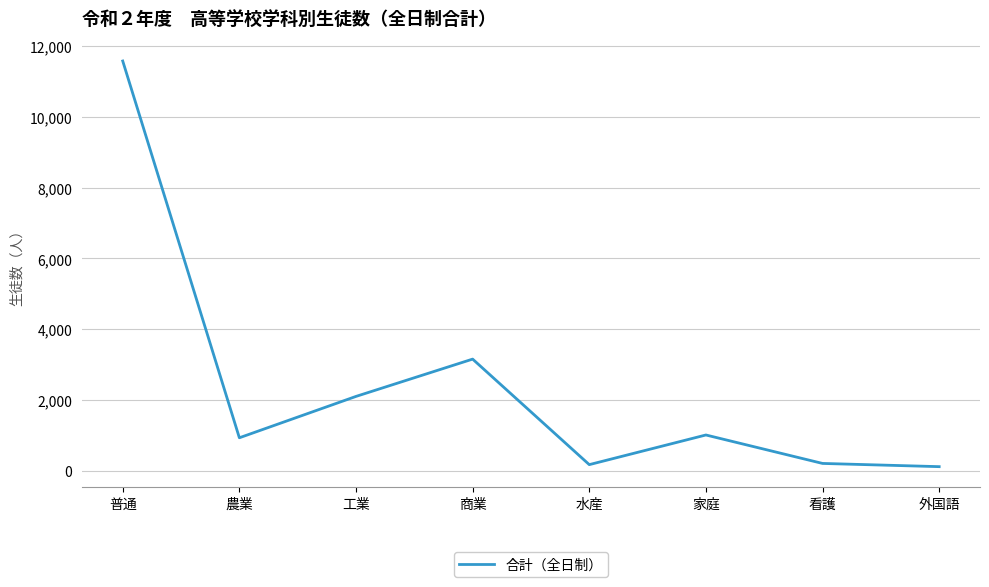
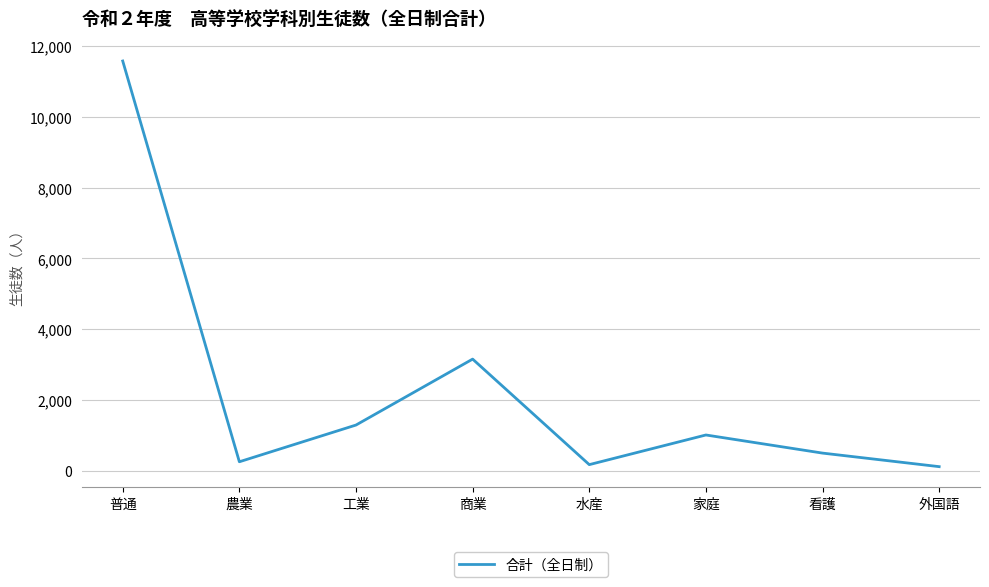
  {
    "普通": "11,600",
-   "農業": "900",
-   "工業": "2,100",
+   "農業": "300",
+   "工業": "1,300",
    "商業": "3,200",
    "水産": "200",
    "家庭": "1,000",
-   "看護": "200",
+   "看護": "500",
    "外国語": "100"
  }
